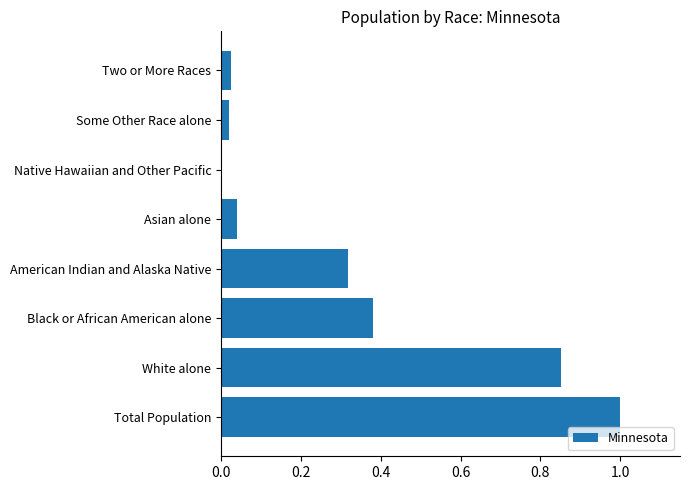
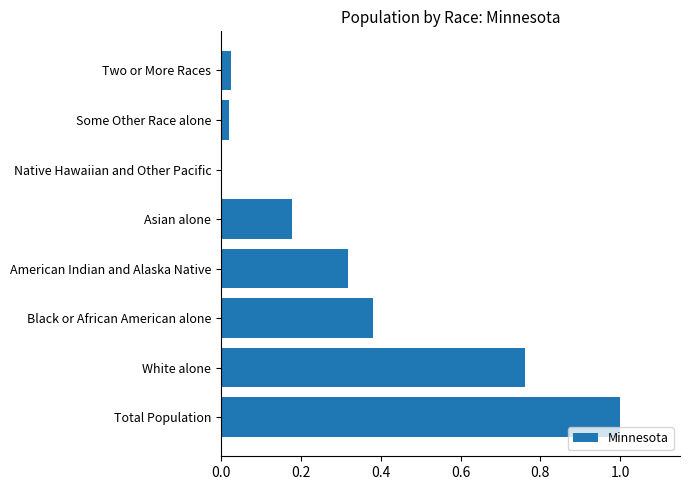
  {
    "Two or More Races": 0.02,
    "Some Other Race alone": 0.02,
-   "Asian alone": 0.04,
+   "Asian alone": 0.18,
    "American Indian and Alaska Native": 0.32,
    "Black or African American alone": 0.38,
-   "White alone": 0.85,
+   "White alone": 0.76,
    "Total Population": 1.00
  }
